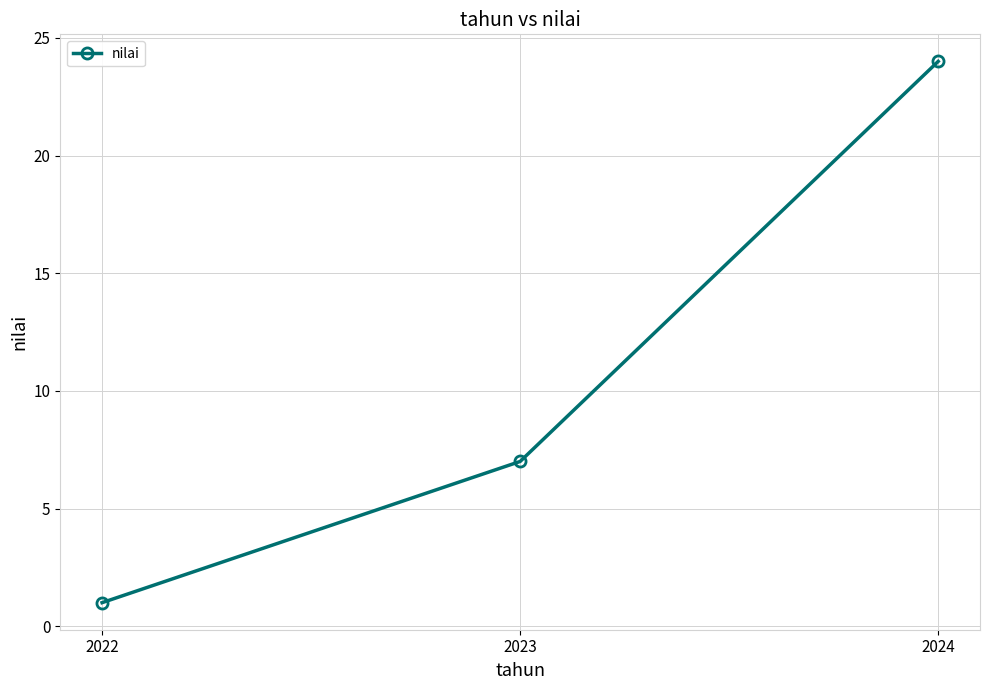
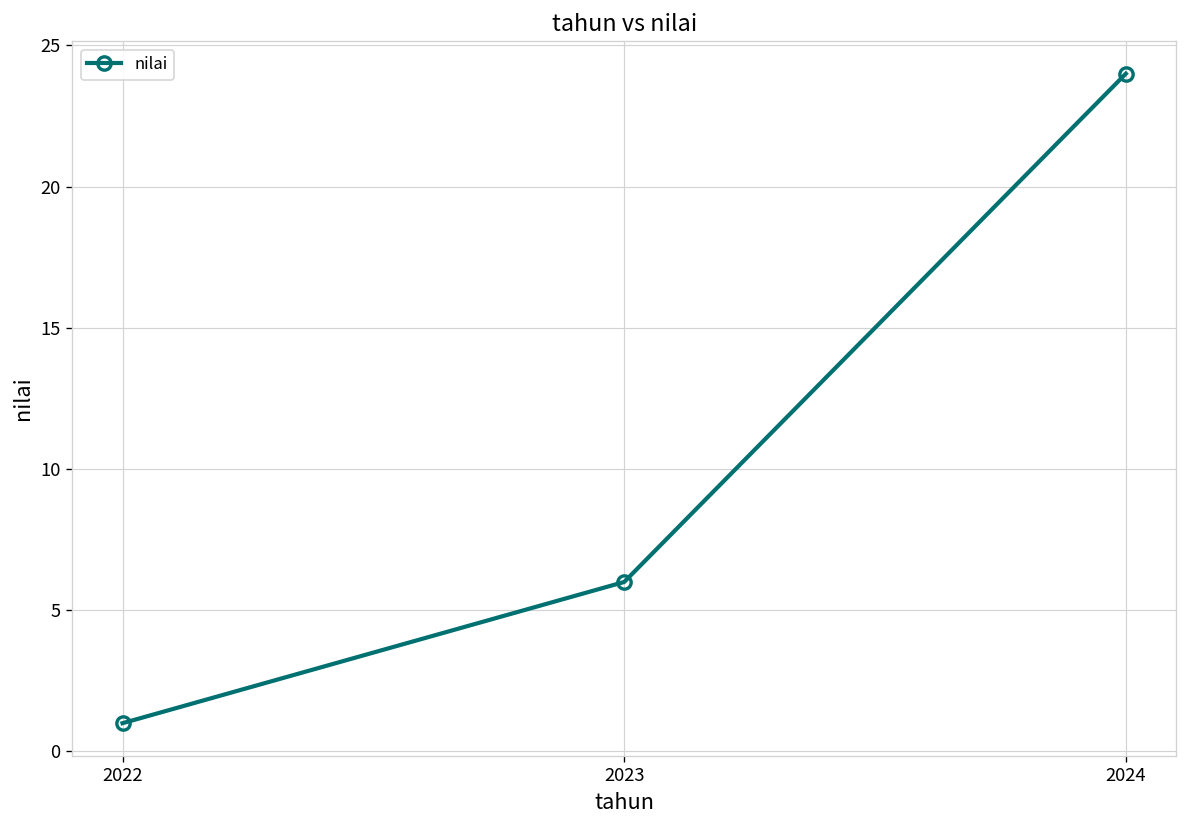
  {
    "2022": 1,
-   "2023": 7,
+   "2023": 6,
    "2024": 24
  }
